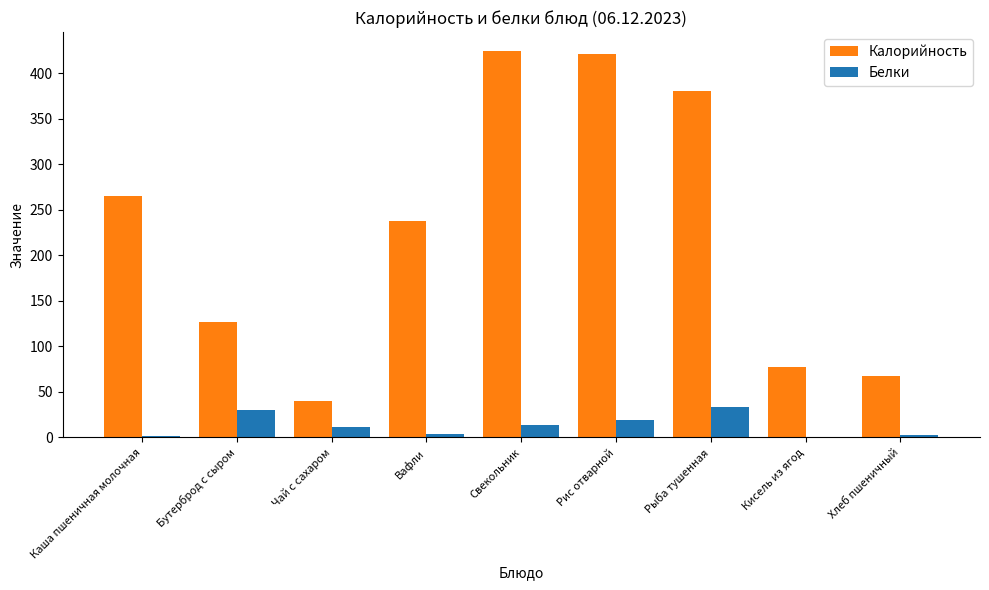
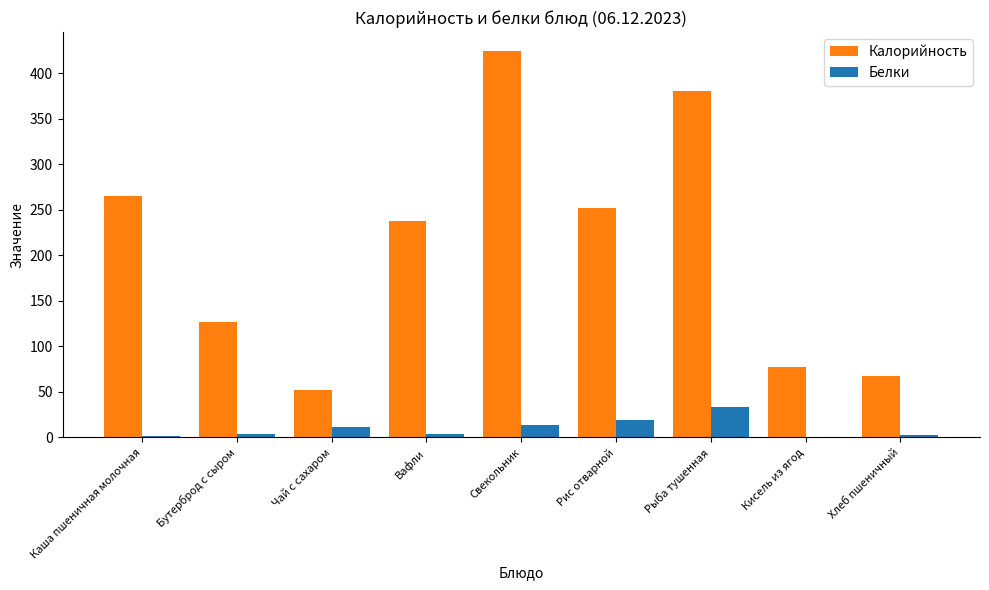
  {
    "Калорийность": {
      "Каша пшеничная молочная": 270,
      "Бутерброд с сыром": 130,
-     "Чай с сахаром": 40,
+     "Чай с сахаром": 50,
      "Вафли": 240,
      "Свекольник": 420,
-     "Рис отварной": 420,
+     "Рис отварной": 250,
      "Рыба тушенная": 380,
      "Кисель из ягод": 80,
      "Хлеб пшеничный": 70
    },
    "Белки": {
-     "Бутерброд с сыром": 30,
+     "Бутерброд с сыром": 0,
      "Чай с сахаром": 10,
      "Вафли": 0,
      "Свекольник": 10,
      "Рис отварной": 20,
      "Рыба тушенная": 30,
      "Хлеб пшеничный": 0
    }
  }
